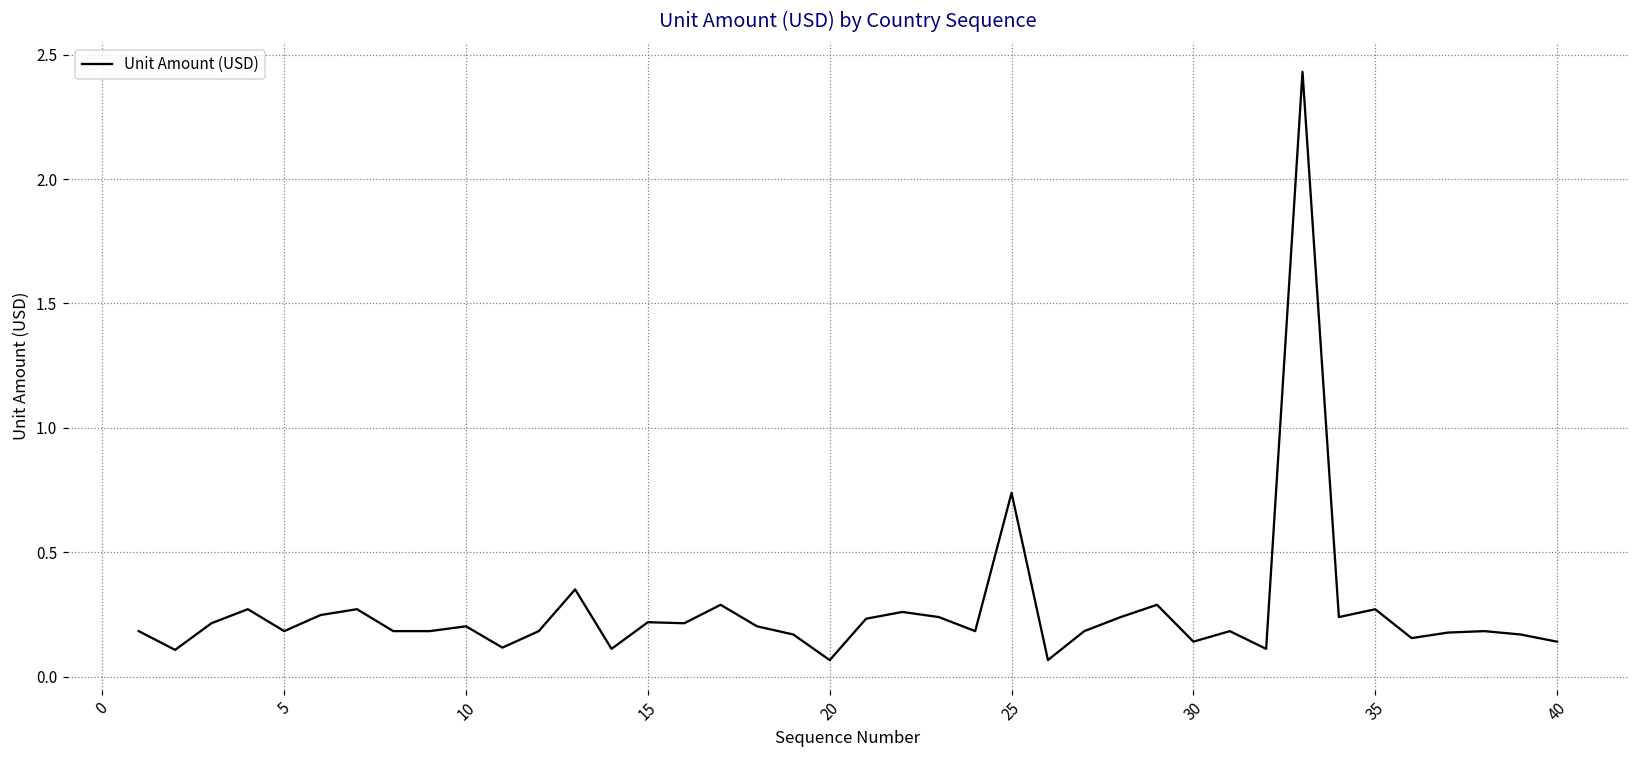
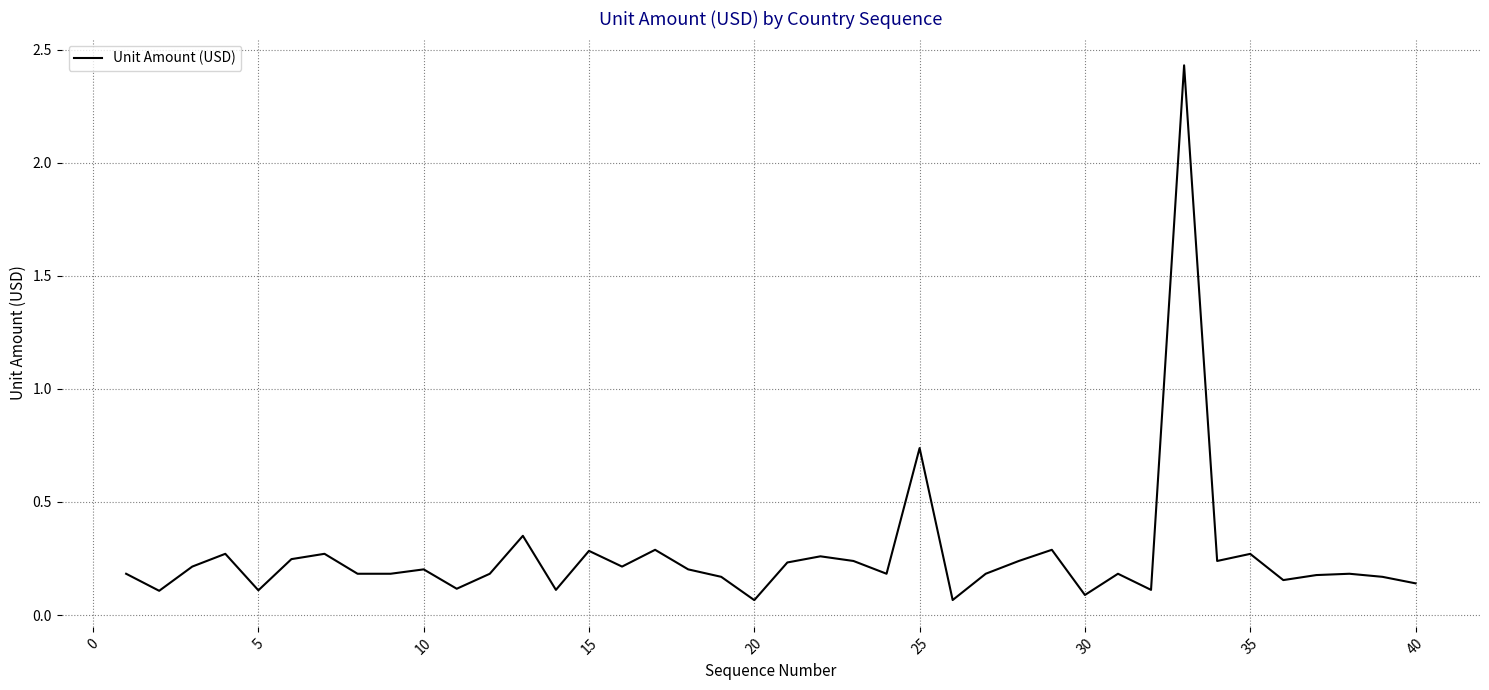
  {
-   "5": 0.18,
+   "5": 0.11,
    "10": 0.20,
-   "15": 0.22,
+   "15": 0.28,
    "20": 0.07,
    "25": 0.74,
-   "30": 0.14,
+   "30": 0.09,
    "35": 0.27,
    "40": 0.14
  }
